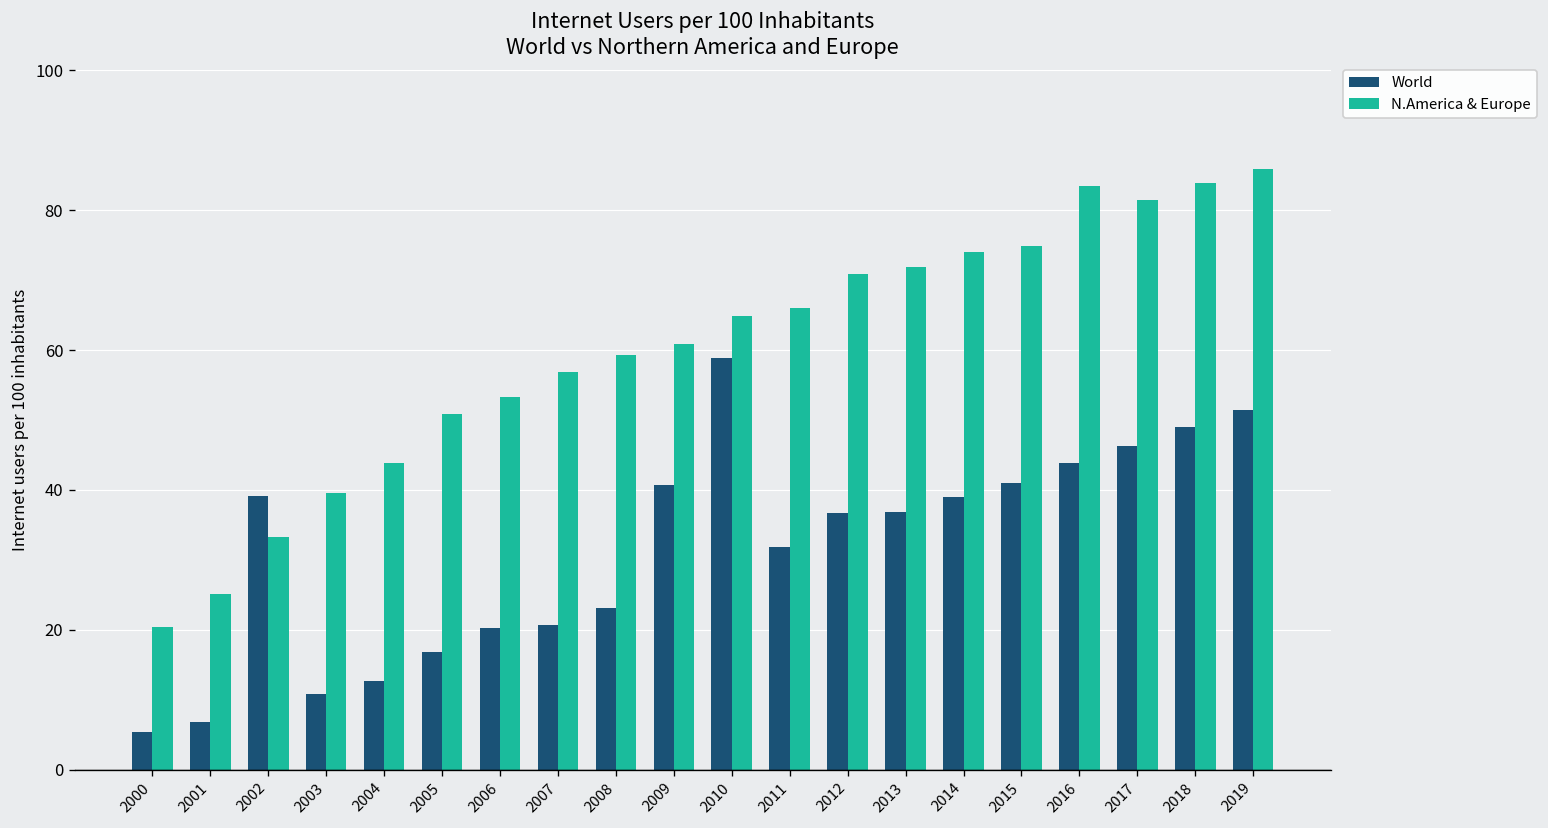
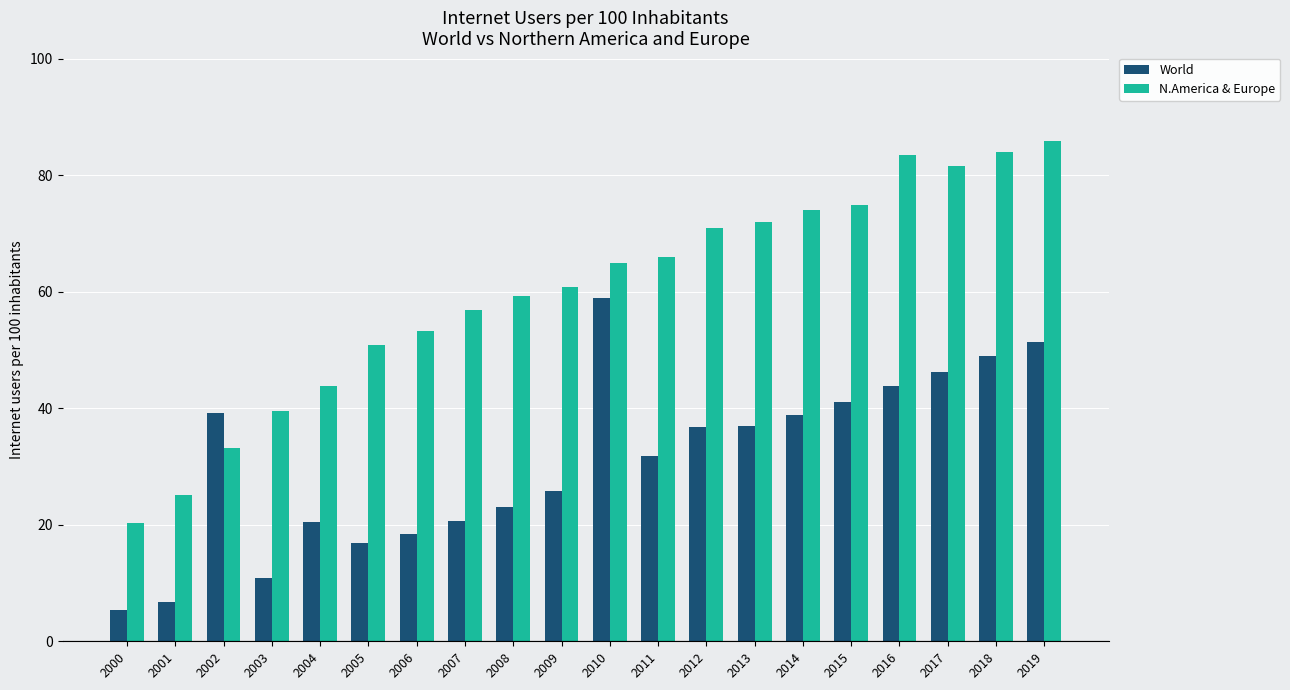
  {
    "World": {
      "2000": 5,
      "2001": 7,
      "2002": 39,
      "2003": 11,
-     "2004": 13,
+     "2004": 20,
      "2005": 17,
-     "2006": 20,
+     "2006": 18,
      "2007": 21,
      "2008": 23,
-     "2009": 41,
+     "2009": 26,
      "2010": 59,
      "2011": 32,
      "2012": 37,
      "2013": 37,
      "2014": 39,
      "2015": 41,
      "2016": 44,
      "2017": 46,
      "2018": 49,
      "2019": 51
    },
    "N.America & Europe": {
      "2000": 20,
      "2001": 25,
      "2002": 33,
      "2003": 40,
      "2004": 44,
      "2005": 51,
      "2006": 53,
      "2007": 57,
      "2008": 59,
      "2009": 61,
      "2010": 65,
      "2011": 66,
      "2012": 71,
      "2013": 72,
      "2014": 74,
      "2015": 75,
      "2016": 84,
      "2017": 82,
      "2018": 84,
      "2019": 86
    }
  }
